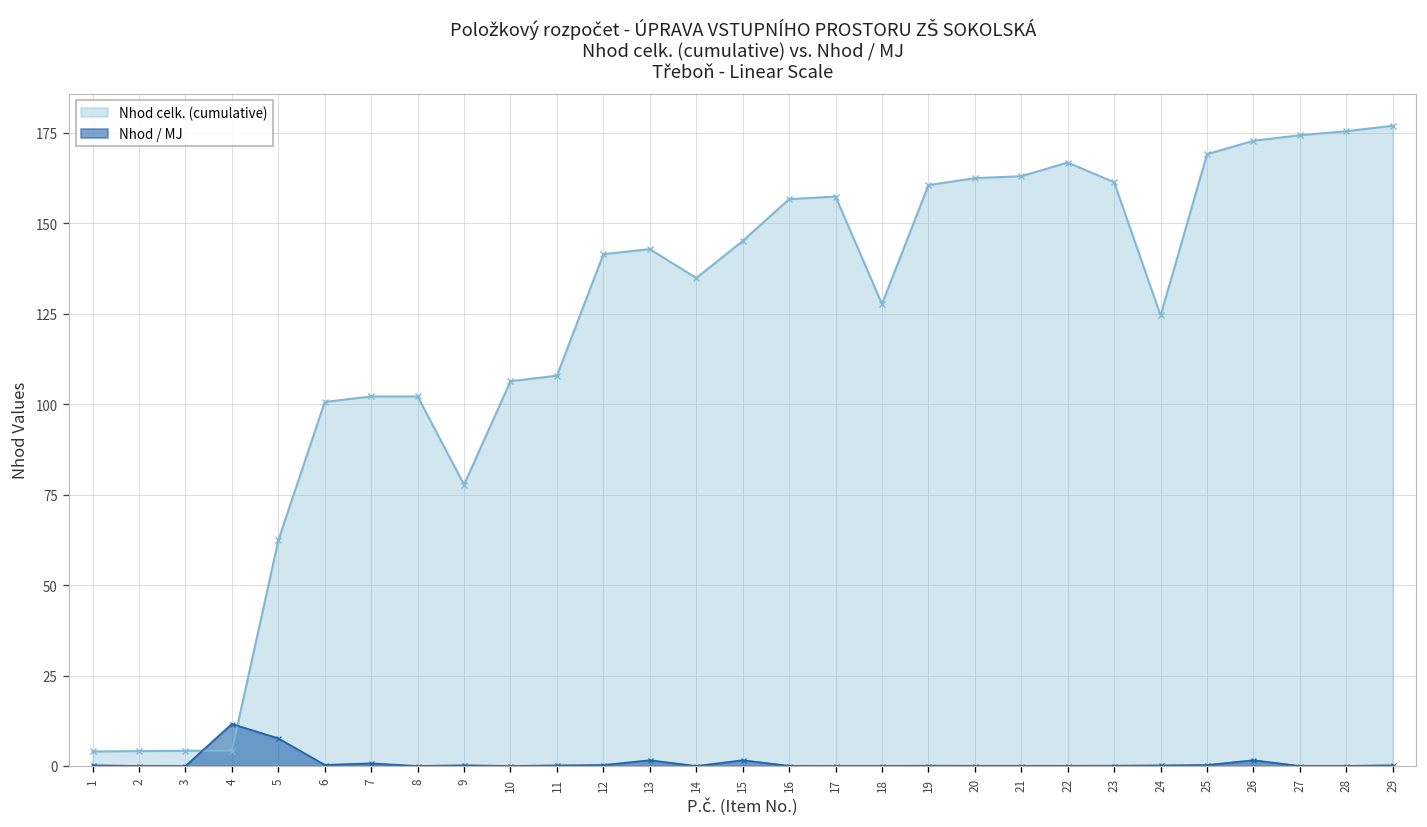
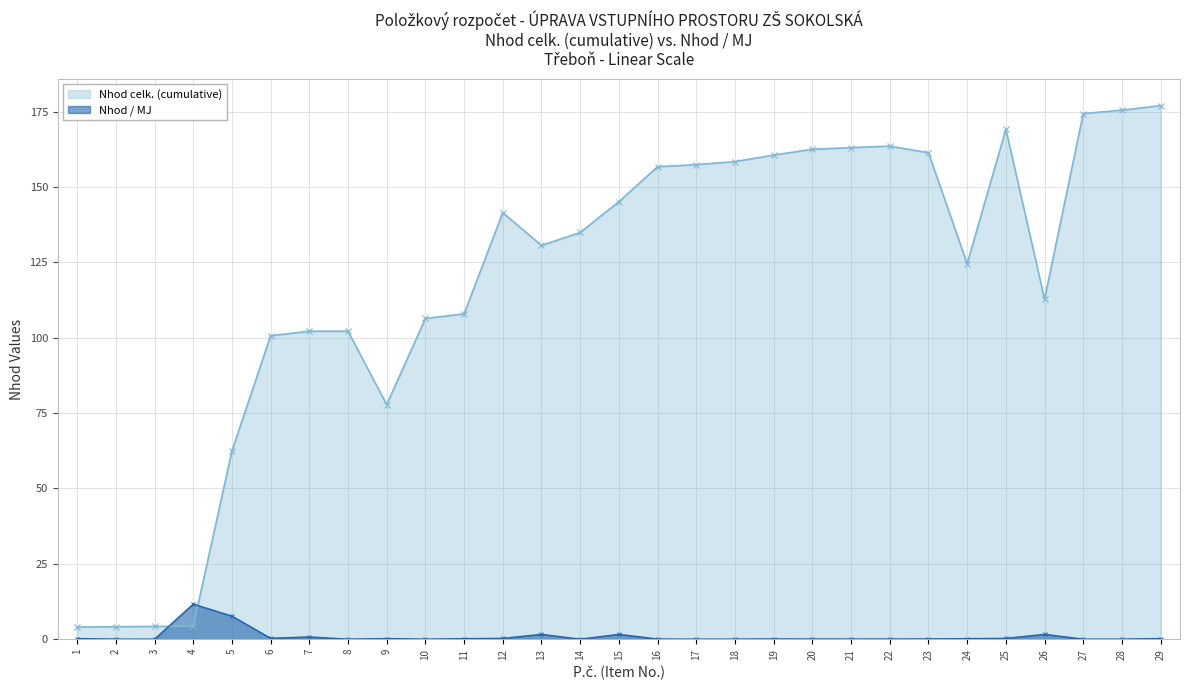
  {
    "Nhod celk. (cumulative)": {
      "1": 4,
      "2": 4,
      "3": 4,
      "4": 4,
      "5": 62,
      "6": 101,
      "7": 102,
      "8": 102,
      "9": 78,
      "10": 106,
      "11": 108,
      "12": 141,
-     "13": 143,
+     "13": 131,
      "14": 135,
      "15": 145,
      "16": 157,
      "17": 157,
-     "18": 128,
+     "18": 158,
      "19": 161,
      "20": 163,
      "21": 163,
-     "22": 167,
+     "22": 164,
      "23": 161,
      "24": 125,
      "25": 169,
-     "26": 173,
+     "26": 113,
      "27": 174,
      "28": 175,
      "29": 177
    },
    "Nhod / MJ": {
      "1": 0,
      "2": 0,
      "3": 0,
      "4": 12,
      "5": 8,
      "6": 0,
      "7": 1,
      "8": 0,
      "9": 0,
      "10": 0,
      "11": 0,
      "12": 0,
      "13": 2,
      "14": 0,
      "15": 2,
      "16": 0,
      "17": 0,
      "18": 0,
      "19": 0,
      "20": 0,
      "21": 0,
      "22": 0,
      "23": 0,
      "24": 0,
      "25": 0,
      "26": 2,
      "27": 0,
      "28": 0,
      "29": 0
    }
  }
